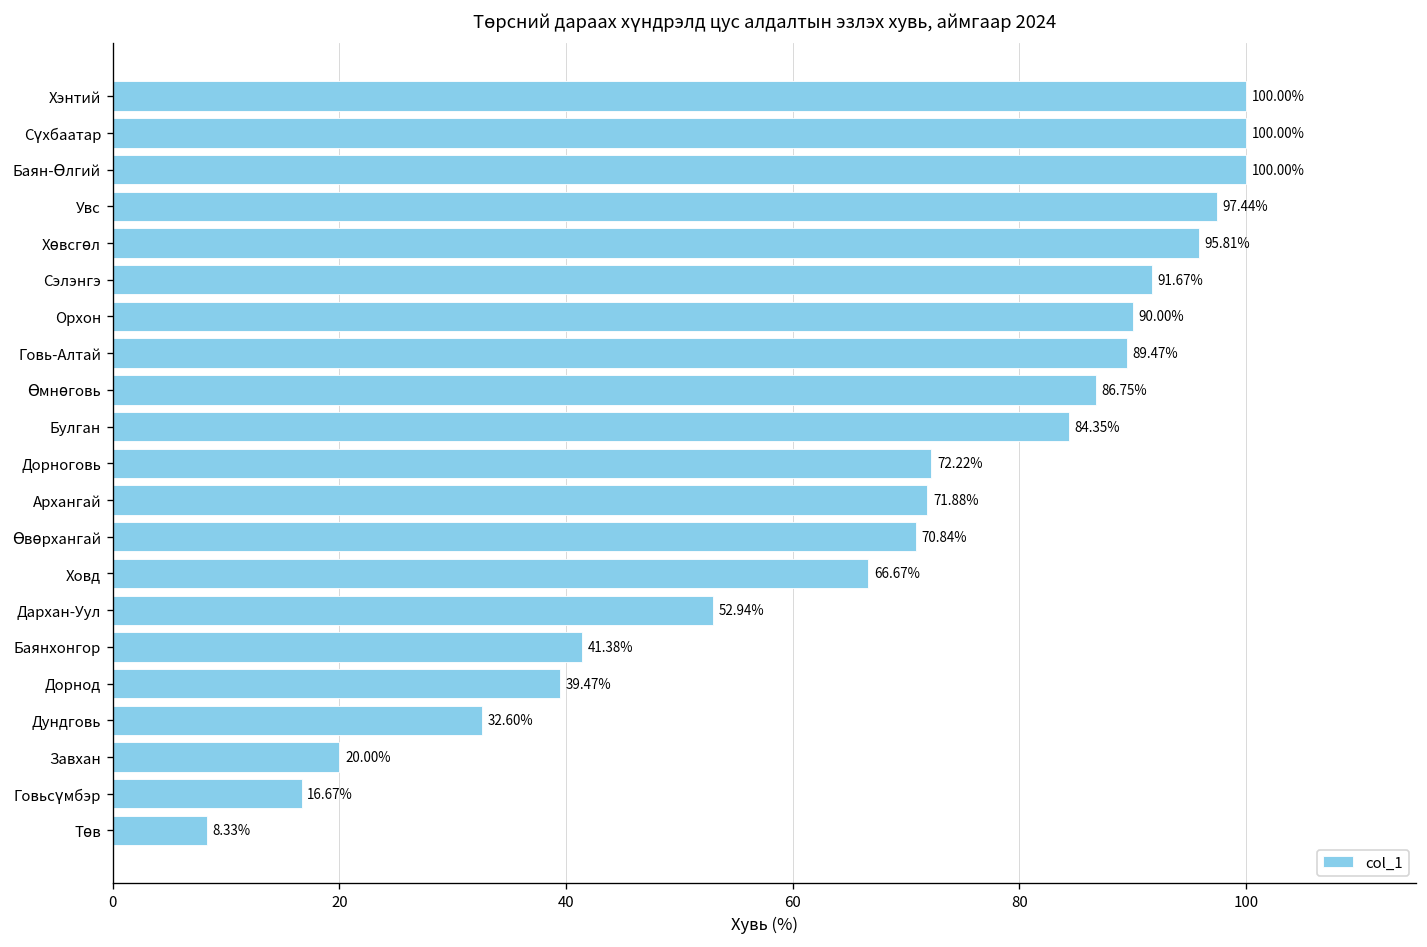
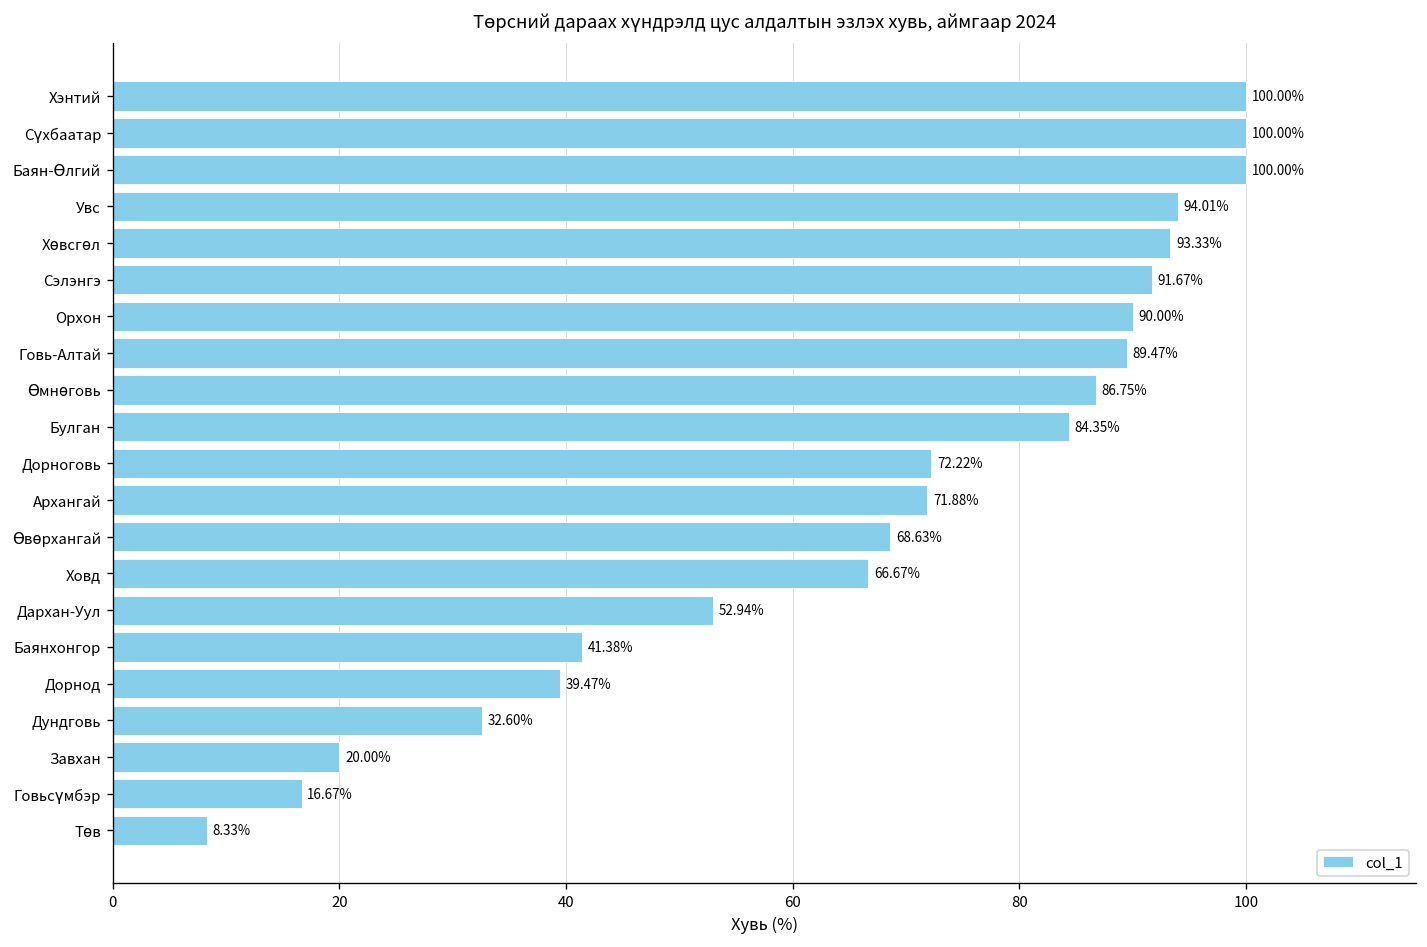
  {
    "Хэнтий": "100.00%",
    "Сүхбаатар": "100.00%",
    "Баян-Өлгий": "100.00%",
-   "Увс": "97.44%",
-   "Хөвсгөл": "95.81%",
+   "Увс": "94.01%",
+   "Хөвсгөл": "93.33%",
    "Сэлэнгэ": "91.67%",
    "Орхон": "90.00%",
    "Говь-Алтай": "89.47%",
    "Өмнөговь": "86.75%",
    "Булган": "84.35%",
    "Дорноговь": "72.22%",
    "Архангай": "71.88%",
-   "Өвөрхангай": "70.84%",
+   "Өвөрхангай": "68.63%",
    "Ховд": "66.67%",
    "Дархан-Уул": "52.94%",
    "Баянхонгор": "41.38%",
    "Дорнод": "39.47%",
    "Дундговь": "32.60%",
    "Завхан": "20.00%",
    "Говьсүмбэр": "16.67%",
    "Төв": "8.33%"
  }
